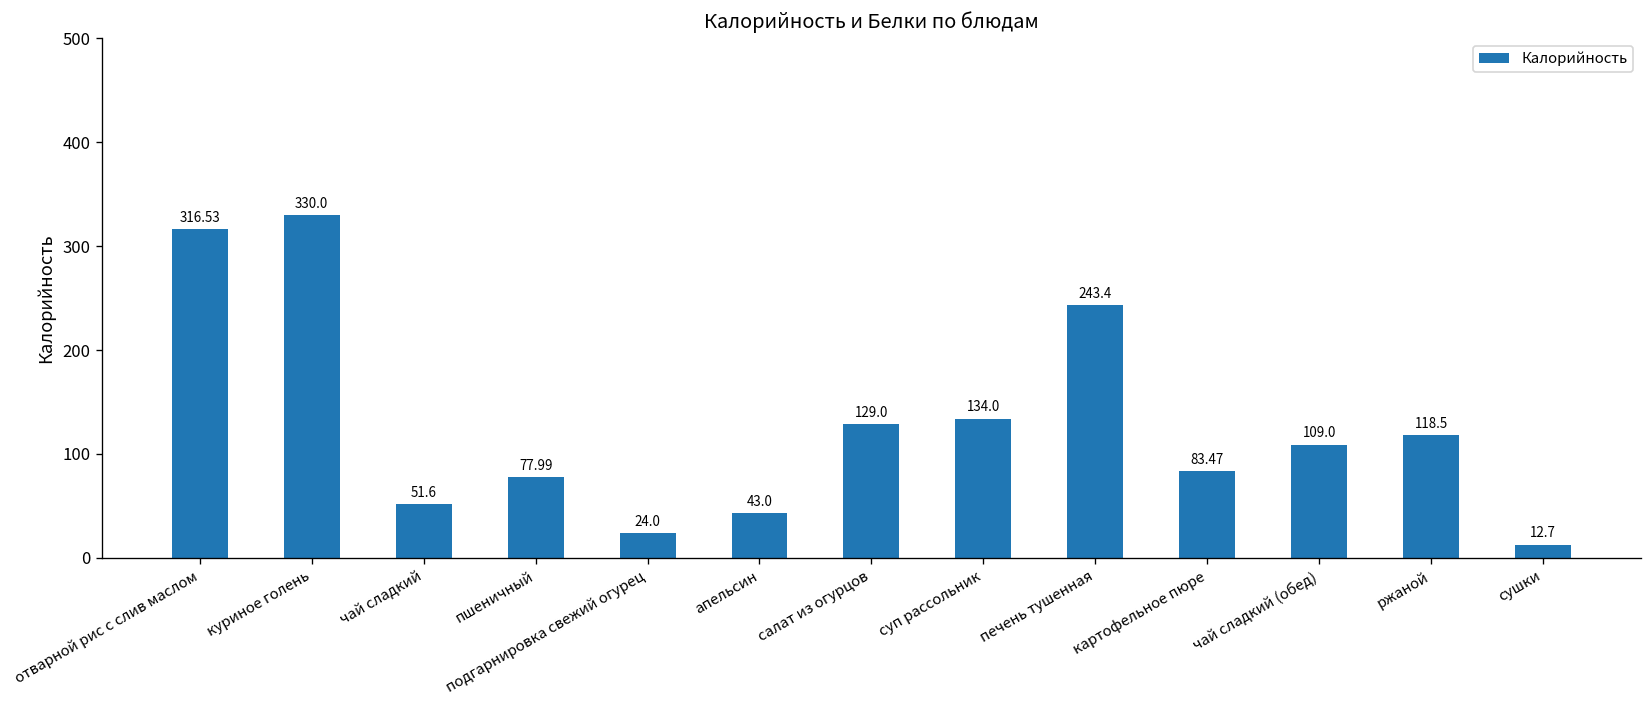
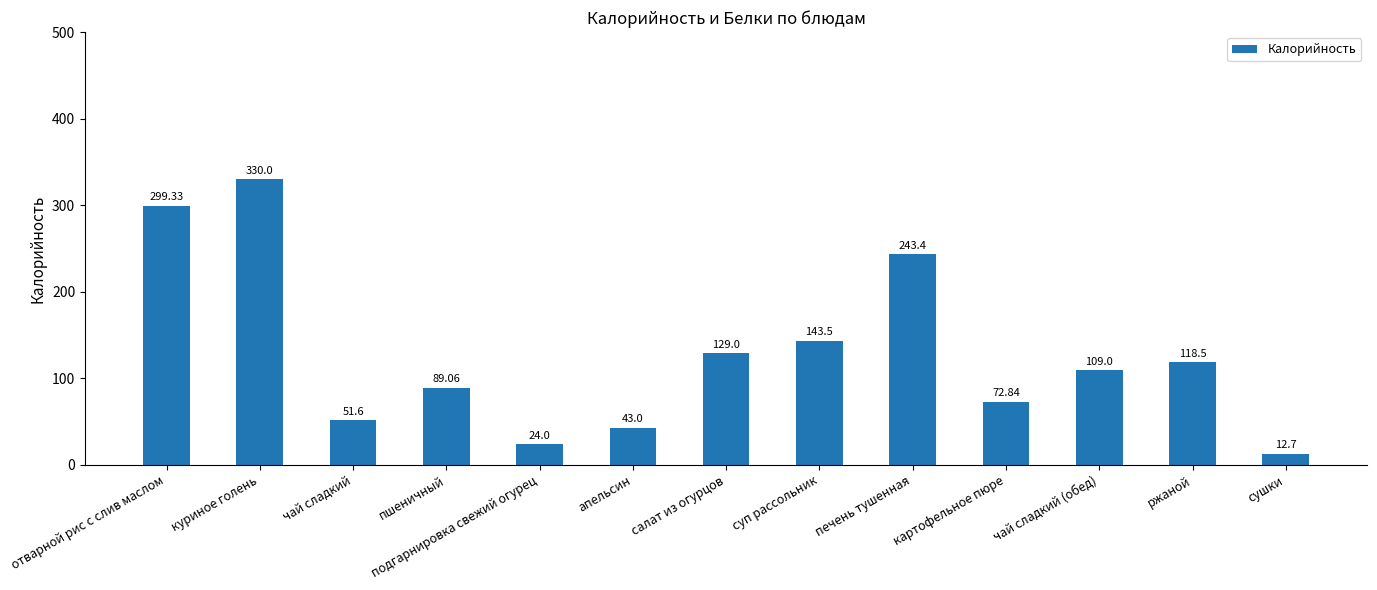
  {
-   "отварной рис с слив маслом": 316.53,
+   "отварной рис с слив маслом": 299.33,
    "куриное голень": 330.0,
    "чай сладкий": 51.6,
-   "пшеничный": 77.99,
+   "пшеничный": 89.06,
    "подгарнировка свежий огурец": 24.0,
    "апельсин": 43.0,
    "салат из огурцов": 129.0,
-   "суп рассольник": 134.0,
+   "суп рассольник": 143.5,
    "печень тушенная": 243.4,
-   "картофельное пюре": 83.47,
+   "картофельное пюре": 72.84,
    "чай сладкий (обед)": 109.0,
    "ржаной": 118.5,
    "сушки": 12.7
  }
